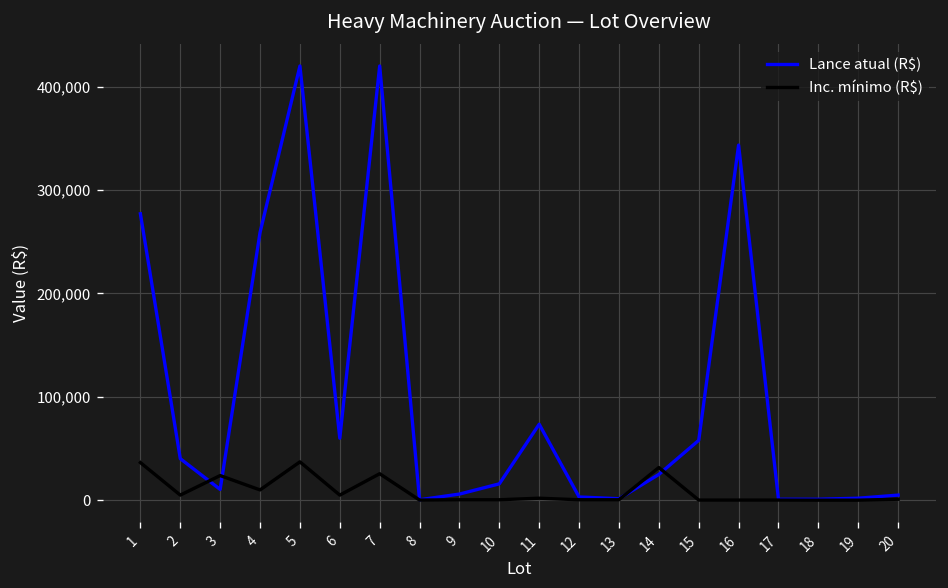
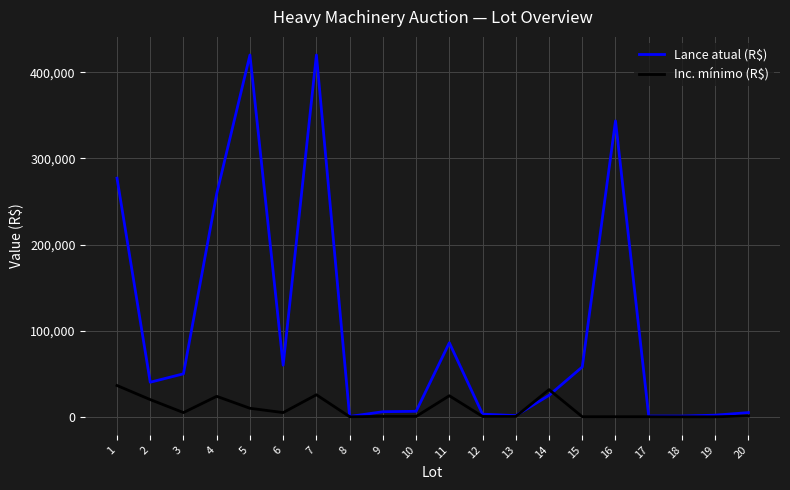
  {
    "Lance atual (R$)": {
      "1": "280,000",
      "2": "40,000",
-     "3": "10,000",
+     "3": "50,000",
      "4": "260,000",
      "5": "420,000",
      "6": "60,000",
      "7": "420,000",
      "9": "10,000",
-     "10": "20,000",
-     "11": "70,000",
+     "10": "10,000",
+     "11": "90,000",
      "14": "30,000",
      "15": "60,000",
      "16": "340,000",
      "20": "10,000"
    },
    "Inc. mínimo (R$)": {
      "1": "40,000",
-     "2": "10,000",
-     "3": "20,000",
-     "4": "10,000",
-     "5": "40,000",
+     "2": "20,000",
+     "3": "10,000",
+     "4": "20,000",
+     "5": "10,000",
      "6": "10,000",
      "7": "30,000",
      "9": "0",
      "10": "0",
-     "11": "0",
+     "11": "20,000",
      "14": "30,000",
      "15": "0",
      "16": "0",
      "20": "0"
    }
  }
